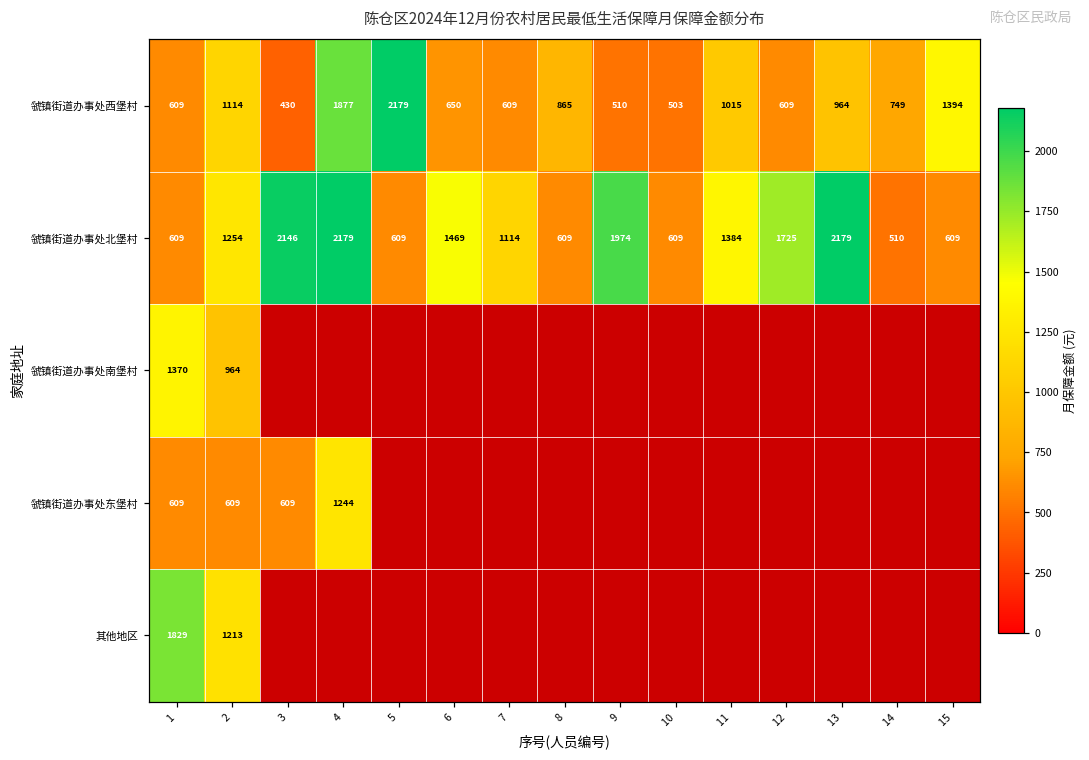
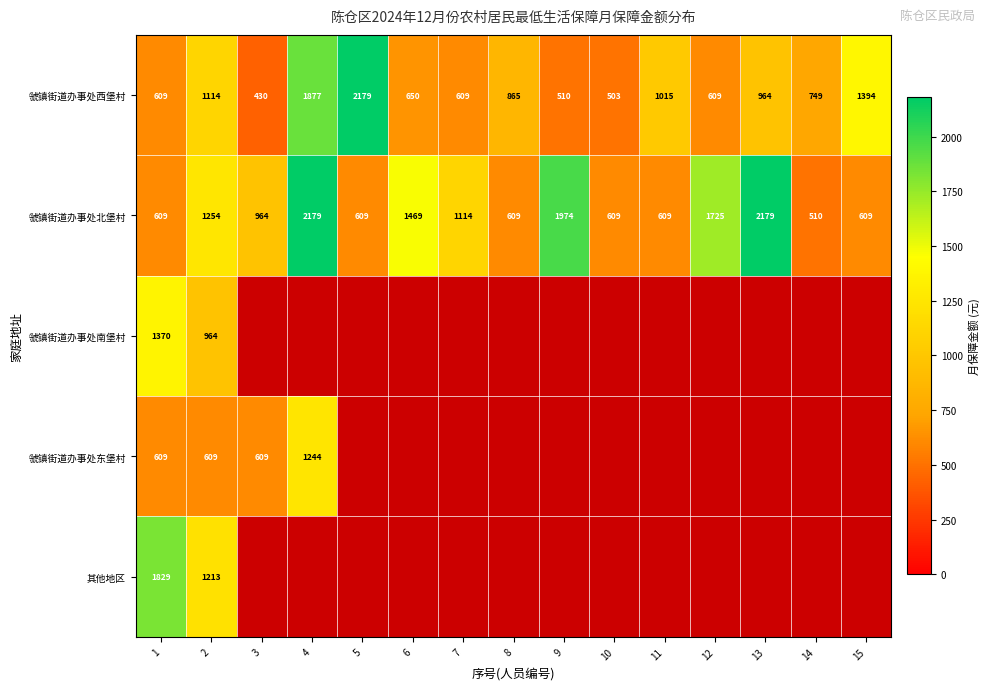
  {
    "虢镇街道办事处西堡村": {
      "1": 609,
      "2": 1114,
      "3": 430,
      "4": 1877,
      "5": 2179,
      "6": 650,
      "7": 609,
      "8": 865,
      "9": 510,
      "10": 503,
      "11": 1015,
      "12": 609,
      "13": 964,
      "14": 749,
      "15": 1394
    },
    "虢镇街道办事处北堡村": {
      "1": 609,
      "2": 1254,
-     "3": 2146,
+     "3": 964,
      "4": 2179,
      "5": 609,
      "6": 1469,
      "7": 1114,
      "8": 609,
      "9": 1974,
      "10": 609,
-     "11": 1384,
+     "11": 609,
      "12": 1725,
      "13": 2179,
      "14": 510,
      "15": 609
    },
    "虢镇街道办事处南堡村": {
      "1": 1370,
      "2": 964
    },
    "虢镇街道办事处东堡村": {
      "1": 609,
      "2": 609,
      "3": 609,
      "4": 1244
    },
    "其他地区": {
      "1": 1829,
      "2": 1213
    }
  }
